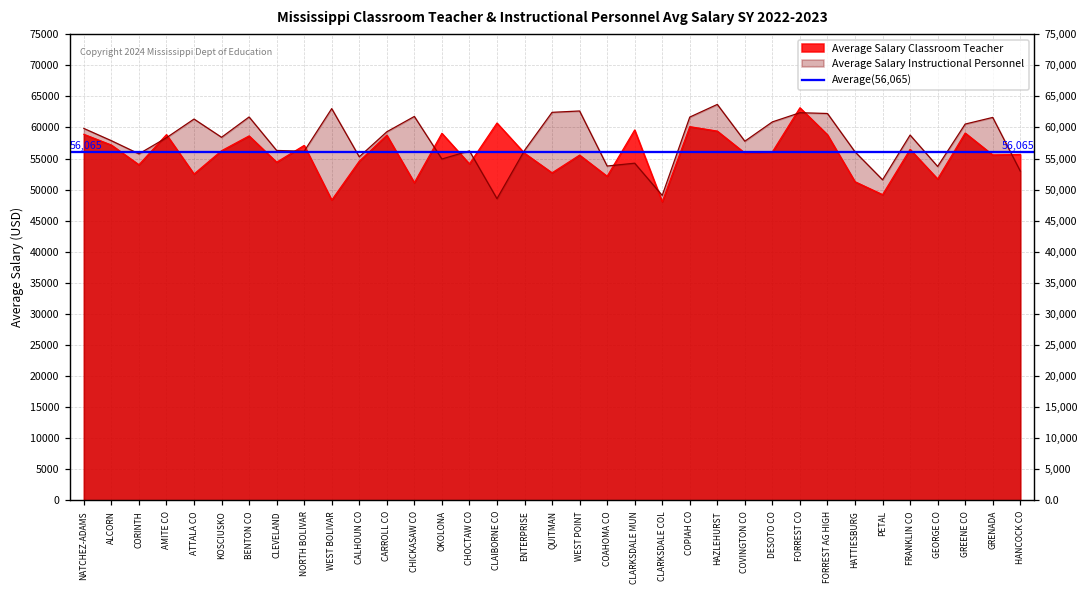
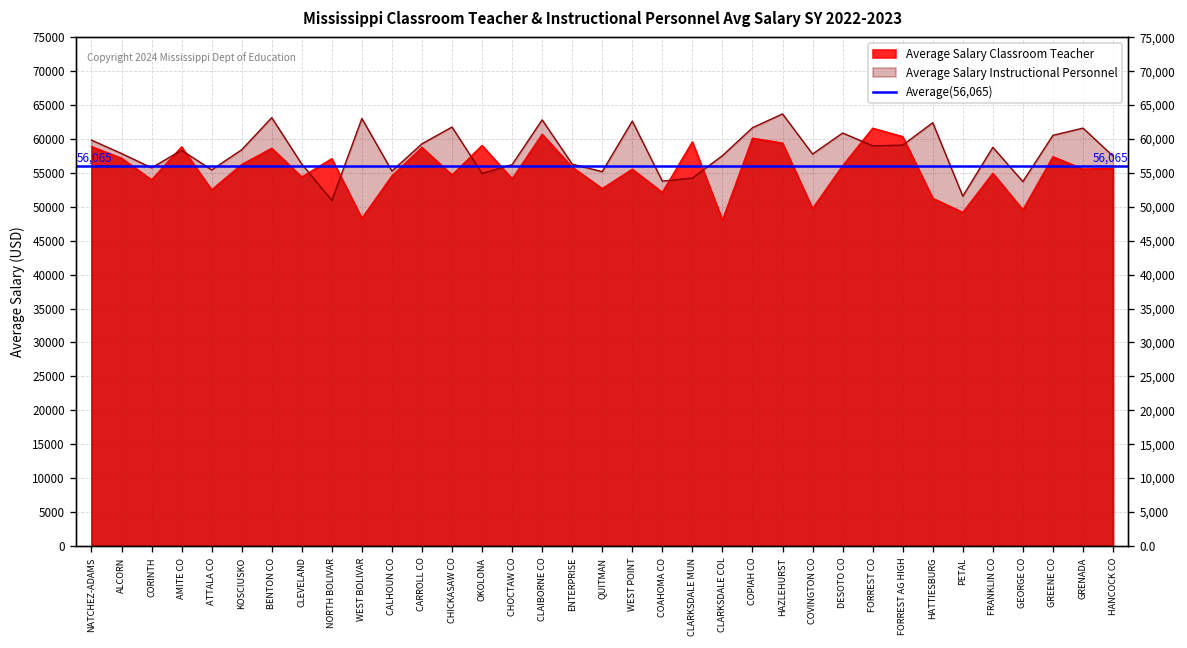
  {
    "Average Salary Classroom Teacher": {
      "ALCORN": 57000,
      "CORINTH": 54000,
      "AMITE CO": 59000,
      "ATTALA CO": 53000,
      "KOSCIUSKO": 56000,
      "BENTON CO": 59000,
      "CLEVELAND": 54000,
      "NORTH BOLIVAR": 57000,
      "WEST BOLIVAR": 48000,
      "CALHOUN CO": 55000,
      "CARROLL CO": 59000,
-     "CHICKASAW CO": 51000,
+     "CHICKASAW CO": 55000,
      "OKOLONA": 59000,
      "CHOCTAW CO": 54000,
      "CLAIBORNE CO": 61000,
      "ENTERPRISE": 56000,
      "QUITMAN": 53000,
      "WEST POINT": 56000,
      "COAHOMA CO": 52000,
      "CLARKSDALE MUN": 60000,
      "CLARKSDALE COL": 48000,
      "COPIAH CO": 60000,
      "HAZLEHURST": 59000,
-     "COVINGTON CO": 56000,
+     "COVINGTON CO": 50000,
      "DESOTO CO": 56000,
-     "FORREST CO": 63000,
-     "FORREST AG HIGH": 59000,
+     "FORREST CO": 62000,
+     "FORREST AG HIGH": 60000,
      "HATTIESBURG": 51000,
      "PETAL": 49000,
-     "FRANKLIN CO": 56000,
-     "GEORGE CO": 52000,
-     "GREENE CO": 59000,
+     "FRANKLIN CO": 55000,
+     "GEORGE CO": 50000,
+     "GREENE CO": 57000,
      "GRENADA": 56000,
      "HANCOCK CO": 56000
    },
    "Average Salary Instructional Personnel": {
      "NATCHEZ-ADAMS": 60000,
      "ALCORN": 58000,
      "CORINTH": 56000,
      "AMITE CO": 58000,
-     "ATTALA CO": 61000,
+     "ATTALA CO": 55000,
      "KOSCIUSKO": 58000,
-     "BENTON CO": 62000,
+     "BENTON CO": 63000,
      "CLEVELAND": 56000,
-     "NORTH BOLIVAR": 56000,
+     "NORTH BOLIVAR": 51000,
      "WEST BOLIVAR": 63000,
      "CALHOUN CO": 55000,
      "CARROLL CO": 59000,
      "CHICKASAW CO": 62000,
      "OKOLONA": 55000,
      "CHOCTAW CO": 56000,
-     "CLAIBORNE CO": 49000,
+     "CLAIBORNE CO": 63000,
      "ENTERPRISE": 56000,
-     "QUITMAN": 62000,
+     "QUITMAN": 55000,
      "WEST POINT": 63000,
      "COAHOMA CO": 54000,
      "CLARKSDALE MUN": 54000,
-     "CLARKSDALE COL": 49000,
+     "CLARKSDALE COL": 58000,
      "COPIAH CO": 62000,
      "HAZLEHURST": 64000,
      "COVINGTON CO": 58000,
      "DESOTO CO": 61000,
-     "FORREST CO": 62000,
-     "FORREST AG HIGH": 62000,
-     "HATTIESBURG": 56000,
+     "FORREST CO": 59000,
+     "FORREST AG HIGH": 59000,
+     "HATTIESBURG": 62000,
      "PETAL": 52000,
      "FRANKLIN CO": 59000,
      "GEORGE CO": 54000,
      "GREENE CO": 61000,
      "GRENADA": 62000,
-     "HANCOCK CO": 53000
+     "HANCOCK CO": 57000
    }
  }
